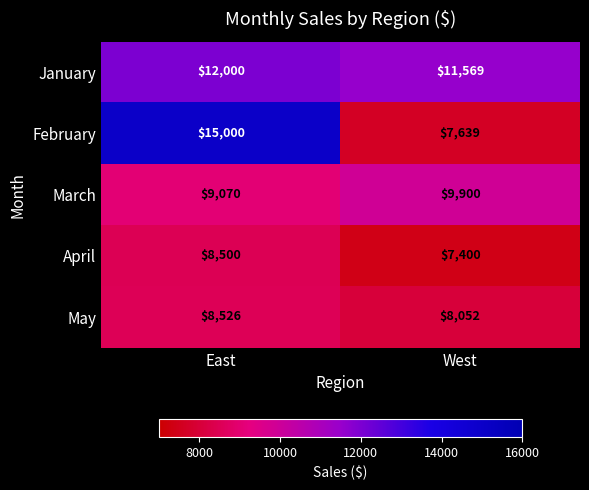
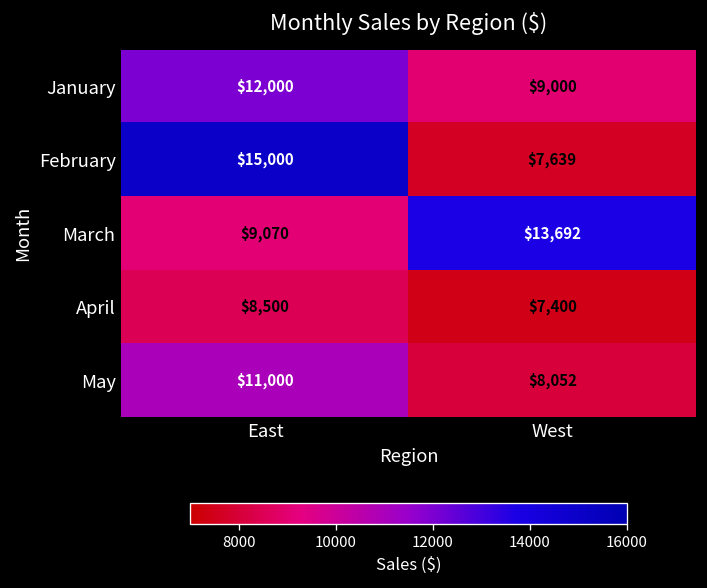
  {
    "January": {
      "East": "$12,000",
-     "West": "$11,569"
+     "West": "$9,000"
    },
    "February": {
      "East": "$15,000",
      "West": "$7,639"
    },
    "March": {
      "East": "$9,070",
-     "West": "$9,900"
+     "West": "$13,692"
    },
    "April": {
      "East": "$8,500",
      "West": "$7,400"
    },
    "May": {
-     "East": "$8,526",
+     "East": "$11,000",
      "West": "$8,052"
    }
  }
